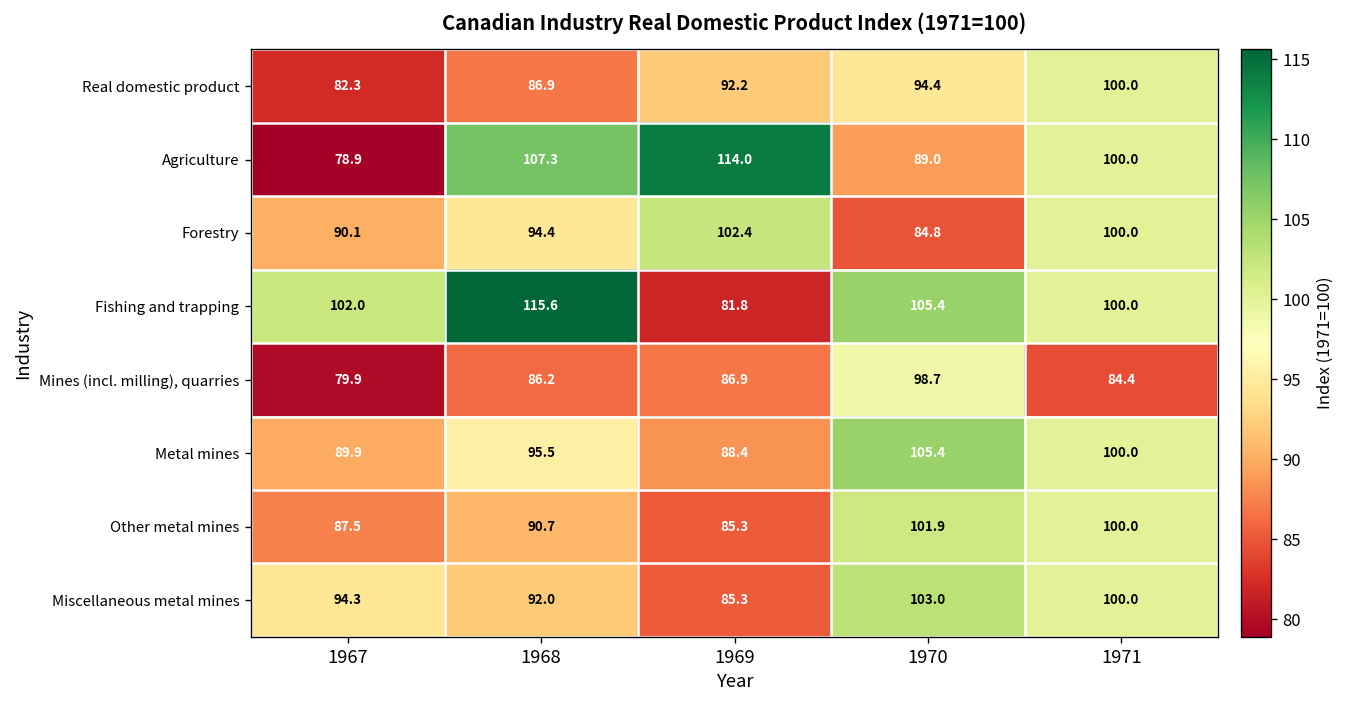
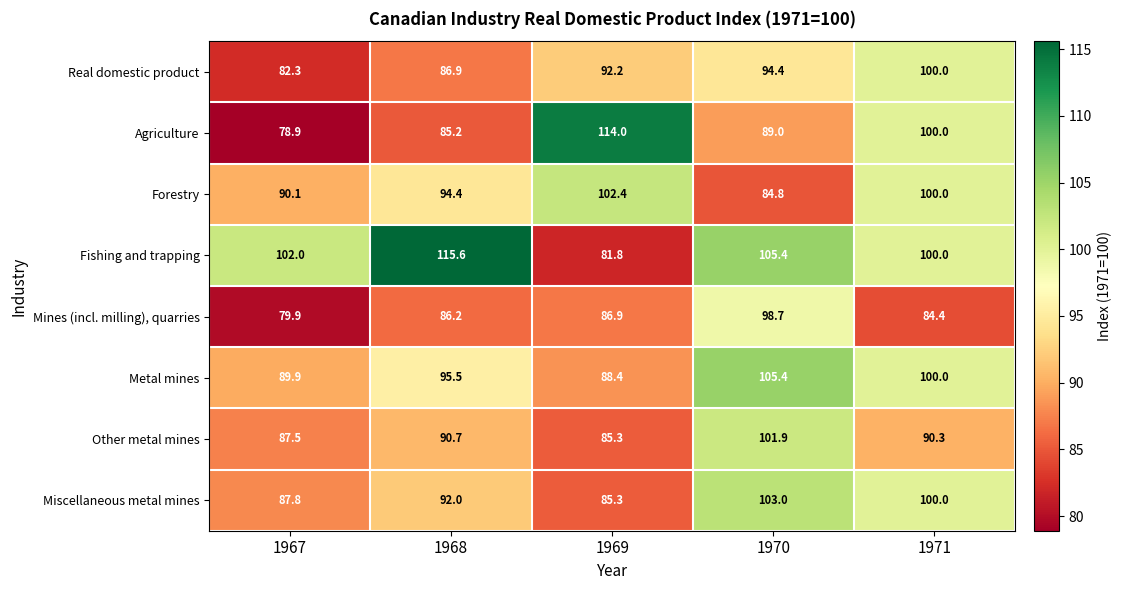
  {
    "Real domestic product": {
      "1967": 82.3,
      "1968": 86.9,
      "1969": 92.2,
      "1970": 94.4,
      "1971": 100.0
    },
    "Agriculture": {
      "1967": 78.9,
-     "1968": 107.3,
+     "1968": 85.2,
      "1969": 114.0,
      "1970": 89.0,
      "1971": 100.0
    },
    "Forestry": {
      "1967": 90.1,
      "1968": 94.4,
      "1969": 102.4,
      "1970": 84.8,
      "1971": 100.0
    },
    "Fishing and trapping": {
      "1967": 102.0,
      "1968": 115.6,
      "1969": 81.8,
      "1970": 105.4,
      "1971": 100.0
    },
    "Mines (incl. milling), quarries": {
      "1967": 79.9,
      "1968": 86.2,
      "1969": 86.9,
      "1970": 98.7,
      "1971": 84.4
    },
    "Metal mines": {
      "1967": 89.9,
      "1968": 95.5,
      "1969": 88.4,
      "1970": 105.4,
      "1971": 100.0
    },
    "Other metal mines": {
      "1967": 87.5,
      "1968": 90.7,
      "1969": 85.3,
      "1970": 101.9,
-     "1971": 100.0
+     "1971": 90.3
    },
    "Miscellaneous metal mines": {
-     "1967": 94.3,
+     "1967": 87.8,
      "1968": 92.0,
      "1969": 85.3,
      "1970": 103.0,
      "1971": 100.0
    }
  }
